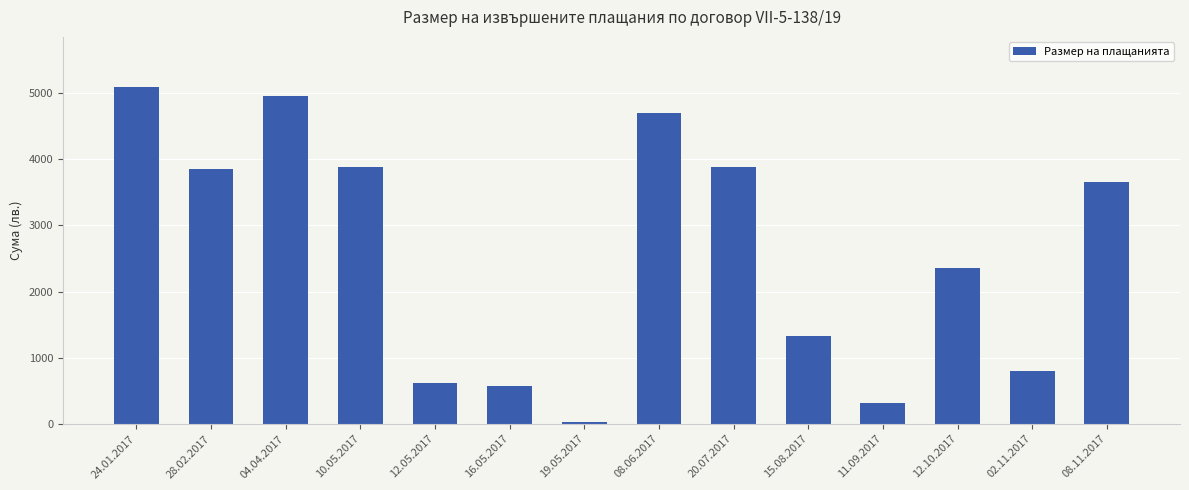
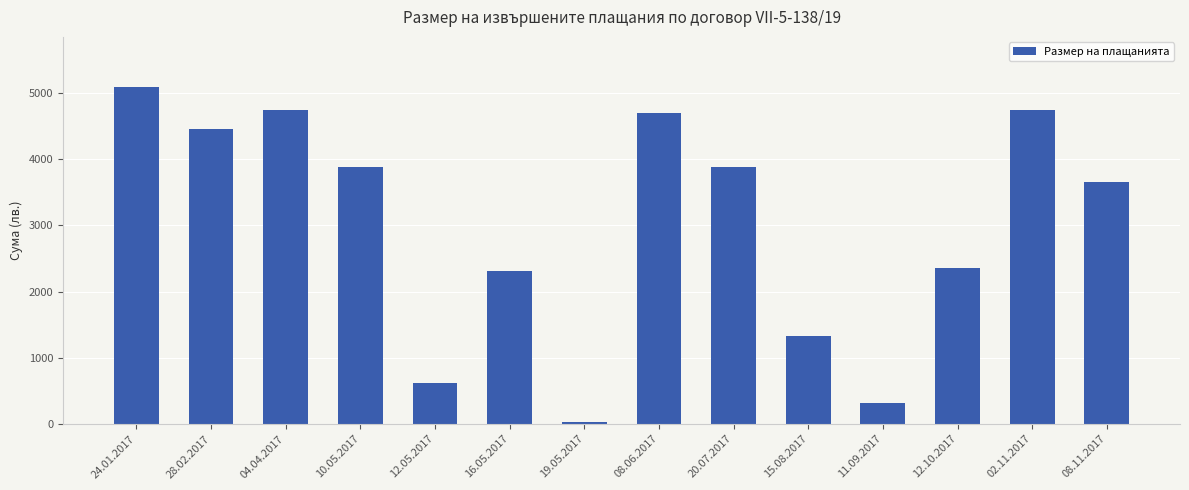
  {
    "24.01.2017": 5100,
-   "28.02.2017": 3900,
-   "04.04.2017": 5000,
+   "28.02.2017": 4500,
+   "04.04.2017": 4700,
    "10.05.2017": 3900,
    "12.05.2017": 600,
-   "16.05.2017": 600,
+   "16.05.2017": 2300,
    "08.06.2017": 4700,
    "20.07.2017": 3900,
    "15.08.2017": 1300,
    "11.09.2017": 300,
    "12.10.2017": 2400,
-   "02.11.2017": 800,
+   "02.11.2017": 4700,
    "08.11.2017": 3700
  }
